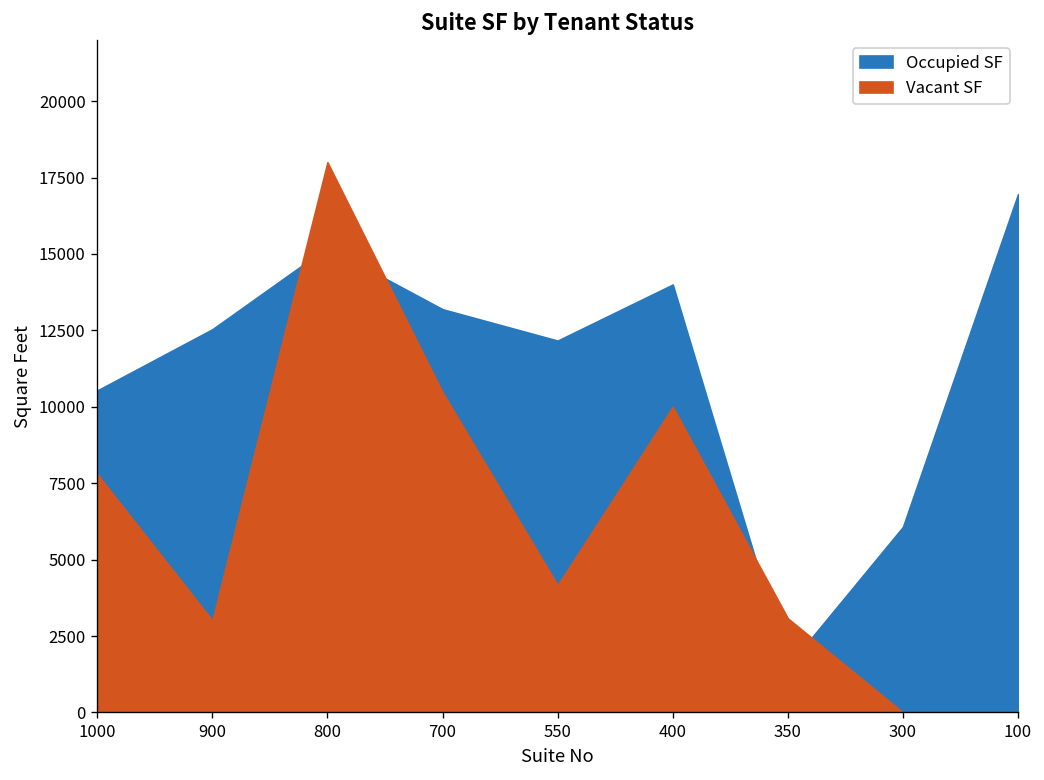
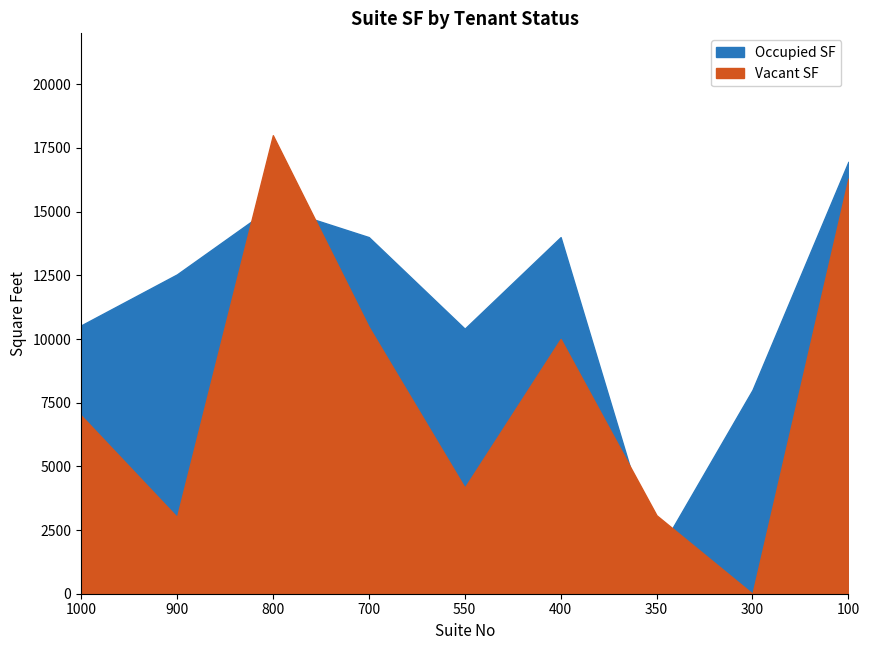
  {
    "Occupied SF": {
      "1000": 10500,
      "900": 12500,
-     "700": 13200,
-     "550": 12200,
+     "700": 14000,
+     "550": 10400,
      "400": 14000,
-     "300": 6100,
+     "300": 8000,
      "100": 17000
    },
    "Vacant SF": {
-     "1000": 7800,
+     "1000": 7000,
      "900": 3000,
      "800": 18000,
      "700": 10500,
      "550": 4200,
      "400": 10000,
      "350": 3100,
      "300": 0,
-     "100": 0
+     "100": 16300
    }
  }
